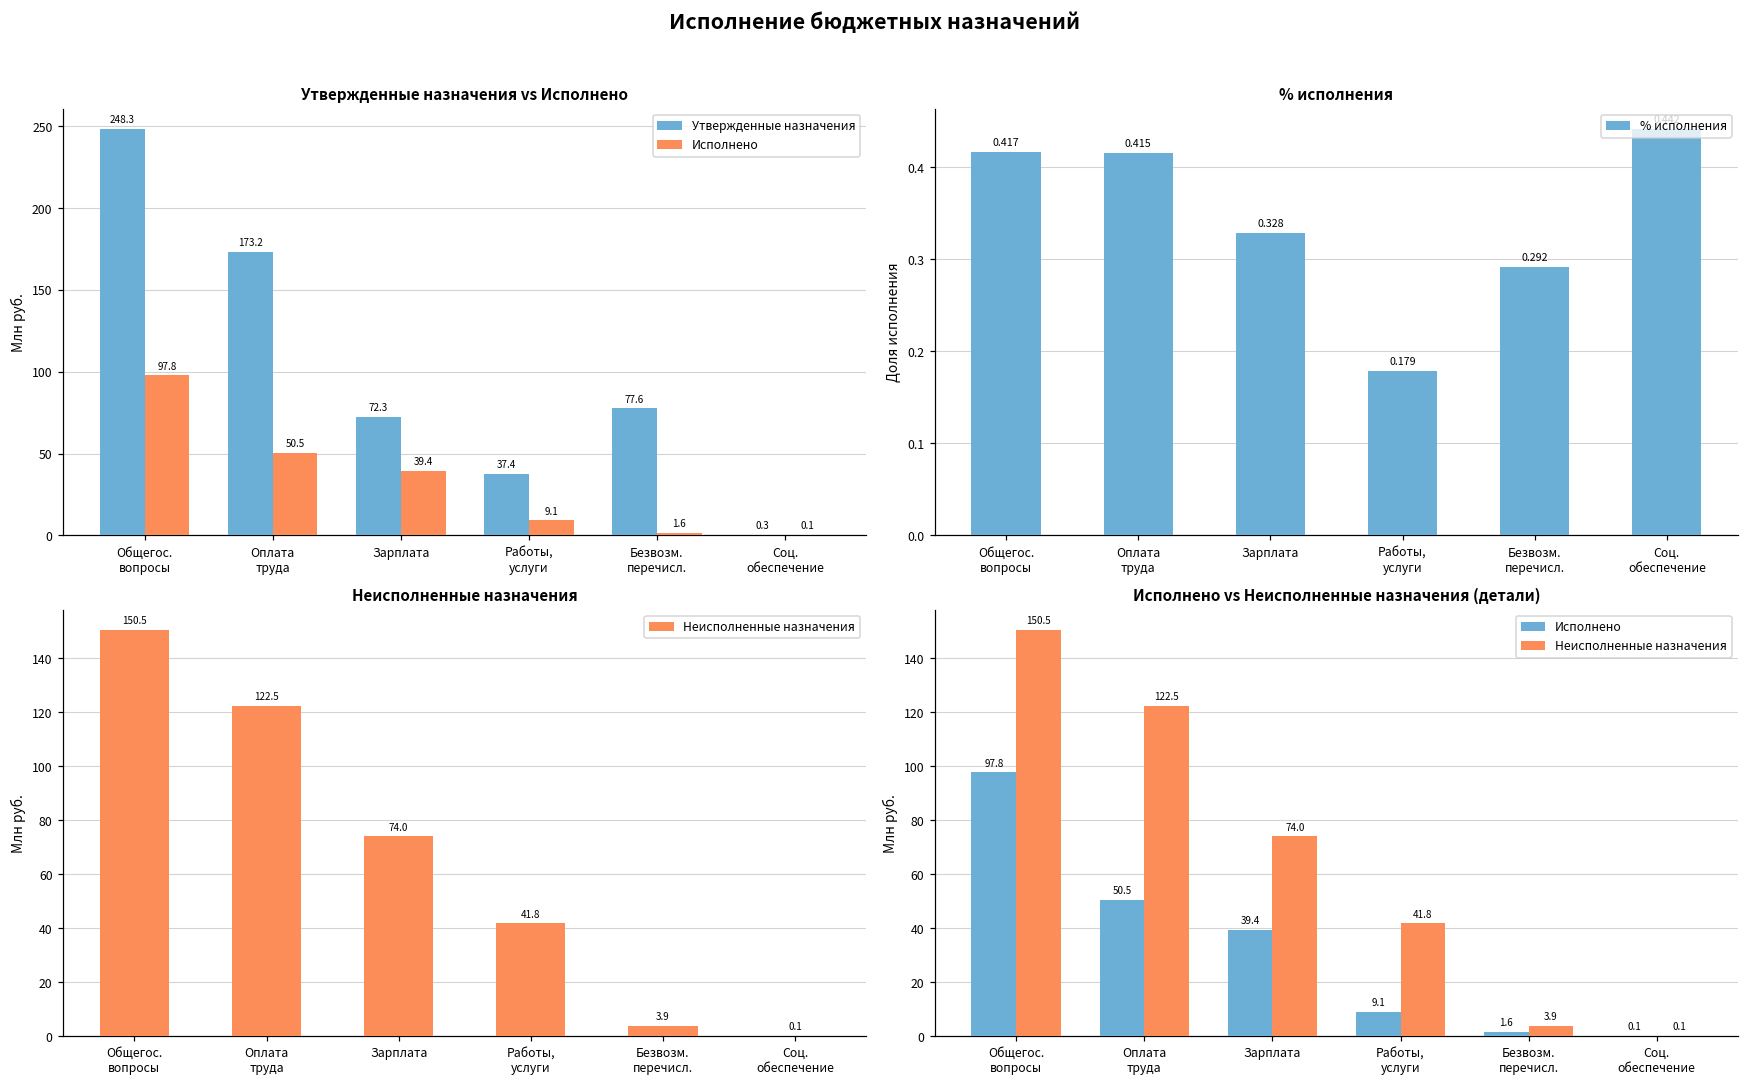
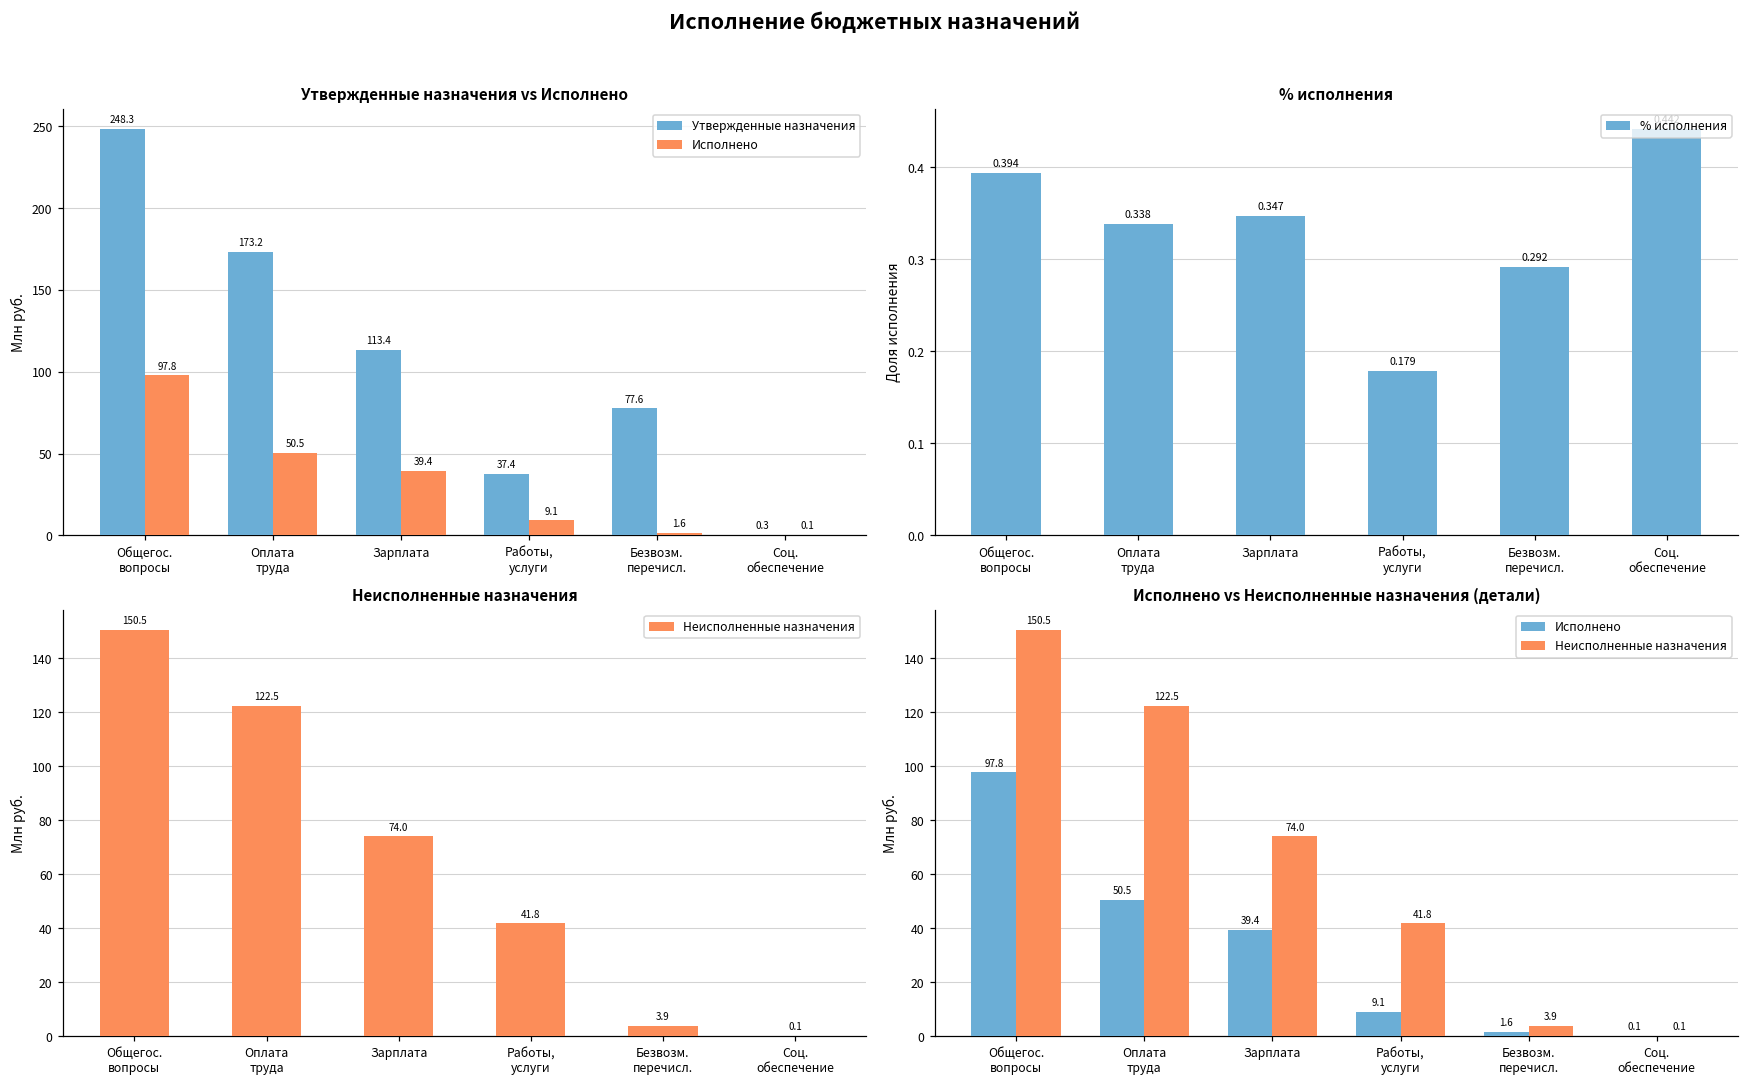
  {
    "Утвержденные назначения vs Исполнено": {
      "Утвержденные назначения": {
        "Общегос. вопросы": 248.3,
        "Оплата труда": 173.2,
-       "Зарплата": 72.3,
+       "Зарплата": 113.4,
        "Работы, услуги": 37.4,
        "Безвозм. перечисл.": 77.6,
        "Соц. обеспечение": 0.3
      }
    },
    "% исполнения": {
-     "Общегос. вопросы": 0.417,
-     "Оплата труда": 0.415,
-     "Зарплата": 0.328,
+     "Общегос. вопросы": 0.394,
+     "Оплата труда": 0.338,
+     "Зарплата": 0.347,
      "Работы, услуги": 0.179,
      "Безвозм. перечисл.": 0.292
    },
    "Неисполненные назначения": {
      "Общегос. вопросы": 150.5,
      "Оплата труда": 122.5,
      "Зарплата": 74.0,
      "Работы, услуги": 41.8,
      "Безвозм. перечисл.": 3.9,
      "Соц. обеспечение": 0.1
    },
    "Исполнено vs Неисполненные назначения (детали)": {
      "Исполнено": {
        "Общегос. вопросы": 97.8,
        "Оплата труда": 50.5,
        "Зарплата": 39.4,
        "Работы, услуги": 9.1,
        "Безвозм. перечисл.": 1.6,
        "Соц. обеспечение": 0.1
      },
      "Неисполненные назначения": {
        "Общегос. вопросы": 150.5,
        "Оплата труда": 122.5,
        "Зарплата": 74.0,
        "Работы, услуги": 41.8,
        "Безвозм. перечисл.": 3.9,
        "Соц. обеспечение": 0.1
      }
    }
  }
